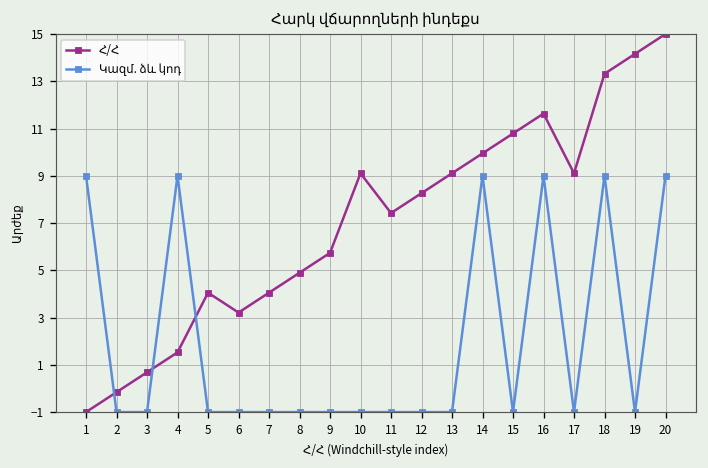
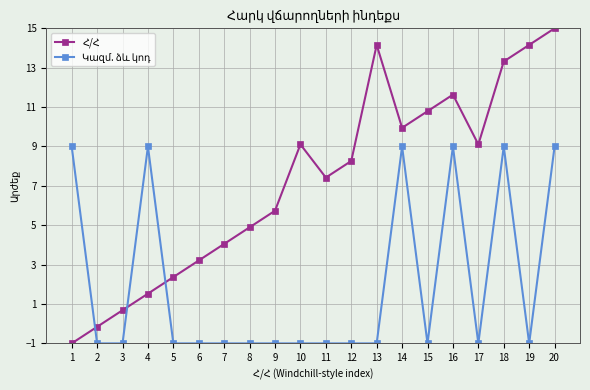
  {
    "Հ/Հ": {
      "1": -1.0,
      "2": -0.2,
      "3": 0.7,
      "4": 1.5,
-     "5": 4.1,
+     "5": 2.4,
      "6": 3.2,
      "7": 4.1,
      "8": 4.9,
      "9": 5.7,
      "10": 9.1,
      "11": 7.4,
      "12": 8.3,
-     "13": 9.1,
+     "13": 14.2,
      "14": 9.9,
      "15": 10.8,
      "16": 11.6,
      "17": 9.1,
      "18": 13.3,
      "19": 14.2,
      "20": 15.0
    },
    "Կազմ. ձև կոդ": {
      "1": 9.0,
      "2": -1.0,
      "3": -1.0,
      "4": 9.0,
      "5": -1.0,
      "6": -1.0,
      "7": -1.0,
      "8": -1.0,
      "9": -1.0,
      "10": -1.0,
      "11": -1.0,
      "12": -1.0,
      "13": -1.0,
      "14": 9.0,
      "15": -1.0,
      "16": 9.0,
      "17": -1.0,
      "18": 9.0,
      "19": -1.0,
      "20": 9.0
    }
  }
